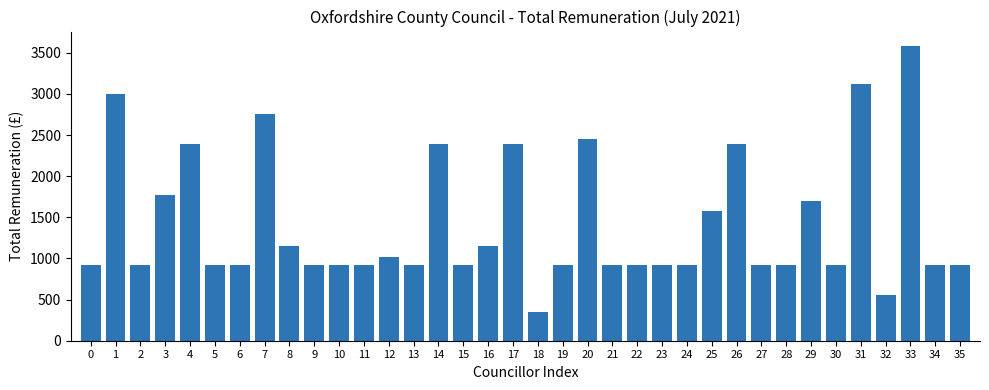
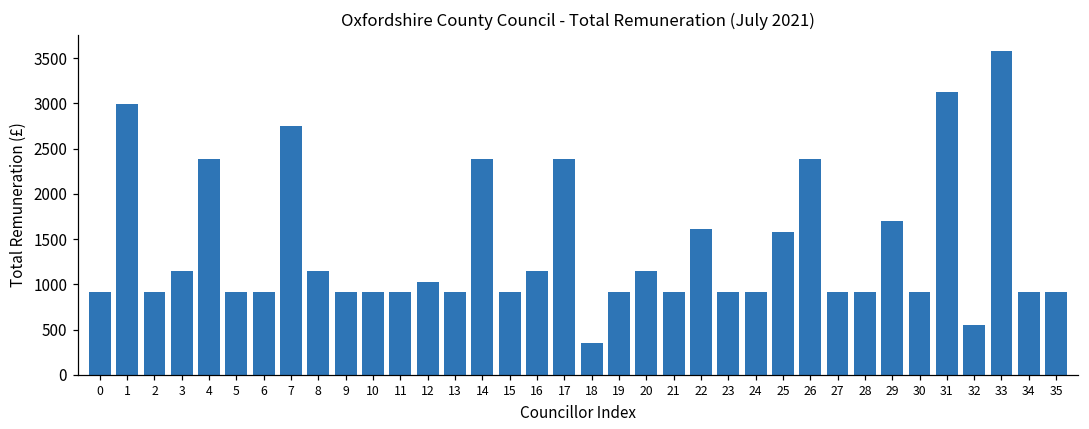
  {
    "0": 900,
    "1": 3000,
    "2": 900,
-   "3": 1800,
+   "3": 1100,
    "4": 2400,
    "5": 900,
    "6": 900,
    "7": 2800,
    "8": 1100,
    "9": 900,
    "10": 900,
    "11": 900,
    "12": 1000,
    "13": 900,
    "14": 2400,
    "15": 900,
    "16": 1100,
    "17": 2400,
    "18": 400,
    "19": 900,
-   "20": 2400,
+   "20": 1100,
    "21": 900,
-   "22": 900,
+   "22": 1600,
    "23": 900,
    "24": 900,
    "25": 1600,
    "26": 2400,
    "27": 900,
    "28": 900,
    "29": 1700,
    "30": 900,
    "31": 3100,
    "32": 600,
    "33": 3600,
    "34": 900,
    "35": 900
  }
